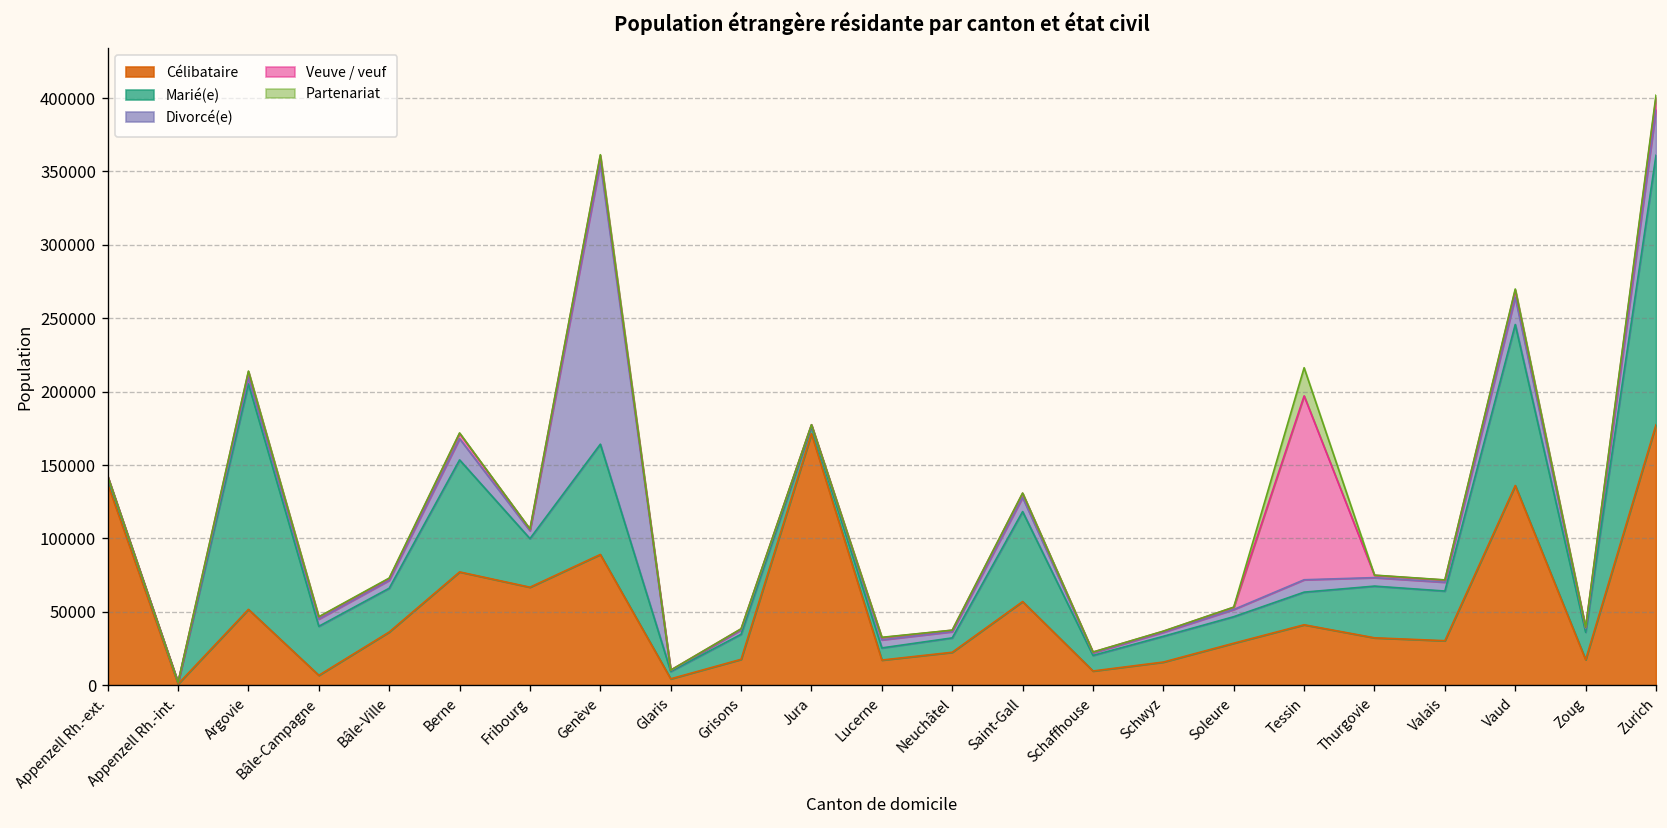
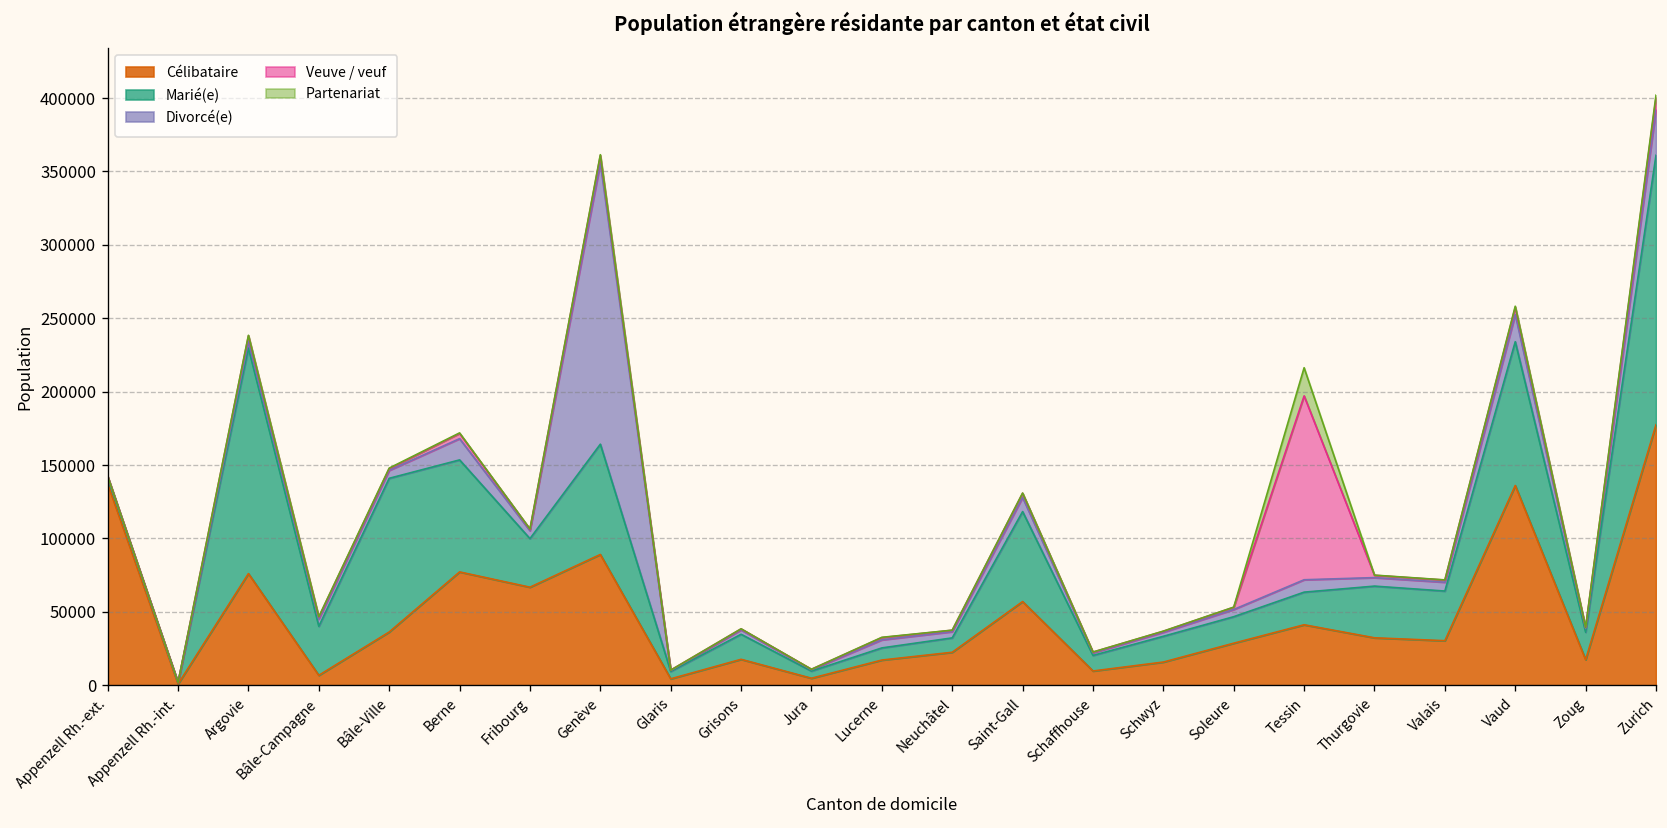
  {
    "Célibataire": {
      "Appenzell Rh.-ext.": 137000,
-     "Argovie": 52000,
+     "Argovie": 76000,
      "Bâle-Campagne": 7000,
      "Bâle-Ville": 36000,
      "Berne": 77000,
      "Fribourg": 67000,
      "Genève": 89000,
      "Glaris": 4000,
      "Grisons": 18000,
-     "Jura": 171000,
+     "Jura": 5000,
      "Lucerne": 17000,
      "Neuchâtel": 22000,
      "Saint-Gall": 57000,
      "Schaffhouse": 10000,
      "Schwyz": 16000,
      "Soleure": 29000,
      "Tessin": 41000,
      "Thurgovie": 32000,
      "Valais": 30000,
      "Vaud": 136000,
      "Zoug": 17000,
      "Zurich": 177000
    },
    "Marié(e)": {
      "Argovie": 154000,
      "Bâle-Campagne": 33000,
-     "Bâle-Ville": 30000,
+     "Bâle-Ville": 105000,
      "Berne": 76000,
      "Fribourg": 33000,
      "Genève": 75000,
      "Grisons": 17000,
      "Lucerne": 8000,
      "Neuchâtel": 10000,
      "Saint-Gall": 61000,
      "Schwyz": 18000,
      "Soleure": 18000,
      "Tessin": 22000,
      "Thurgovie": 35000,
      "Valais": 34000,
-     "Vaud": 110000,
+     "Vaud": 98000,
      "Zoug": 19000,
      "Zurich": 184000
    },
    "Divorcé(e)": {
      "Argovie": 5000,
      "Berne": 14000,
      "Genève": 192000,
      "Saint-Gall": 10000,
      "Tessin": 8000,
      "Vaud": 19000,
      "Zurich": 31000
    },
    "Veuve / veuf": {
      "Tessin": 125000
    },
    "Partenariat": {
      "Tessin": 19000
    }
  }
